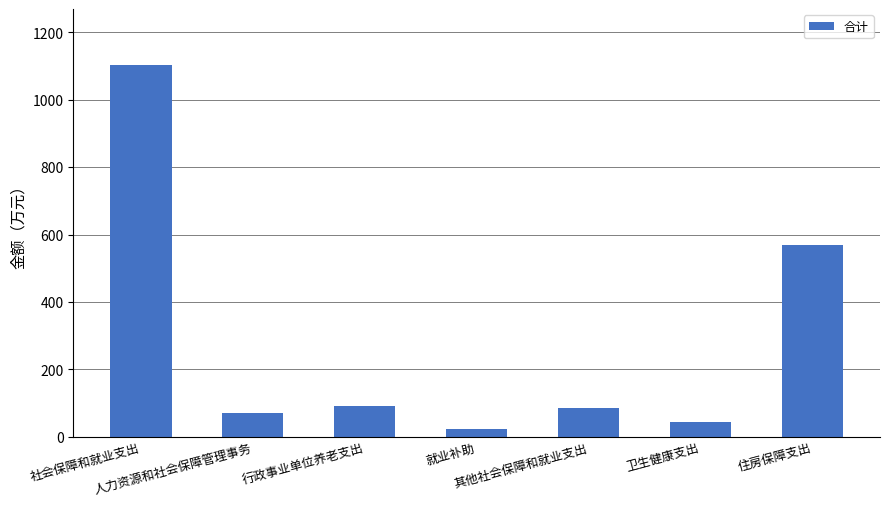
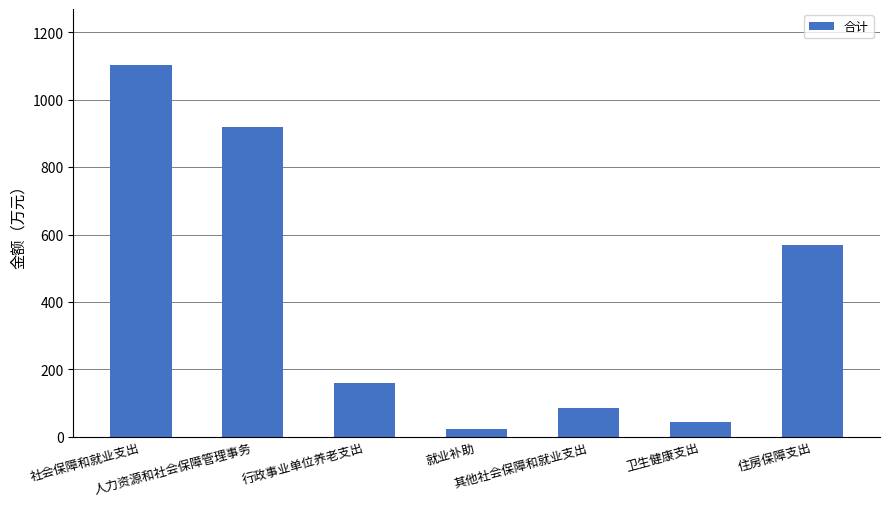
  {
    "社会保障和就业支出": 1100,
-   "人力资源和社会保障管理事务": 70,
-   "行政事业单位养老支出": 90,
+   "人力资源和社会保障管理事务": 920,
+   "行政事业单位养老支出": 160,
    "就业补助": 20,
    "其他社会保障和就业支出": 90,
    "卫生健康支出": 40,
    "住房保障支出": 570
  }
